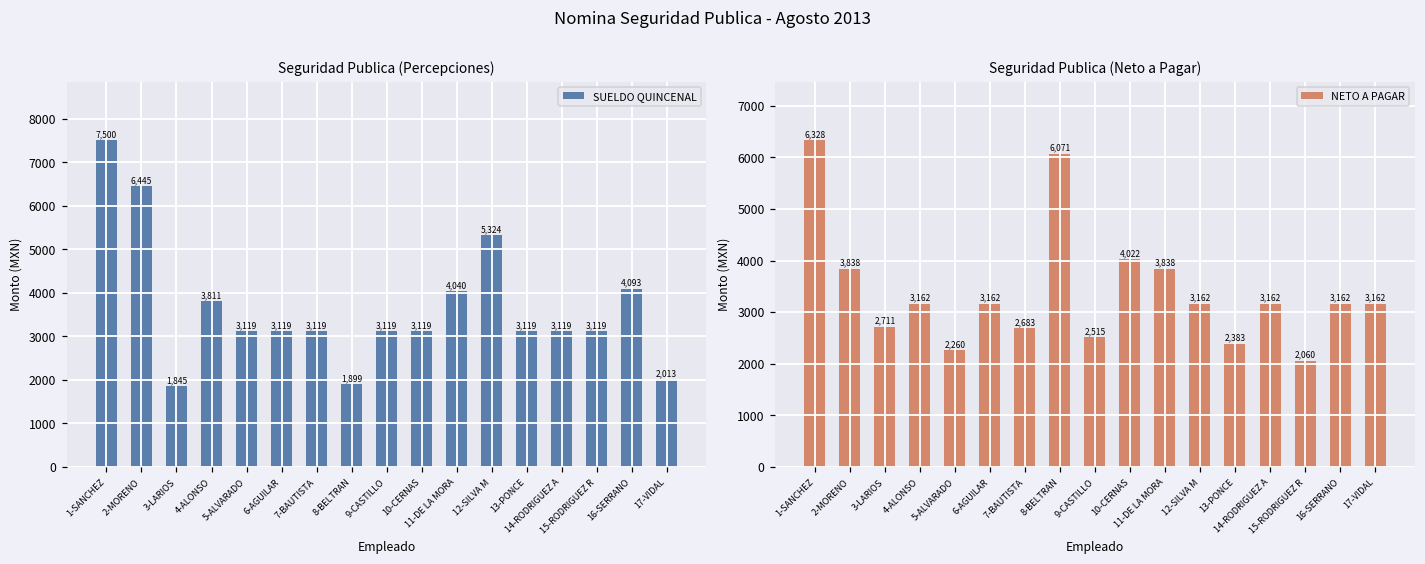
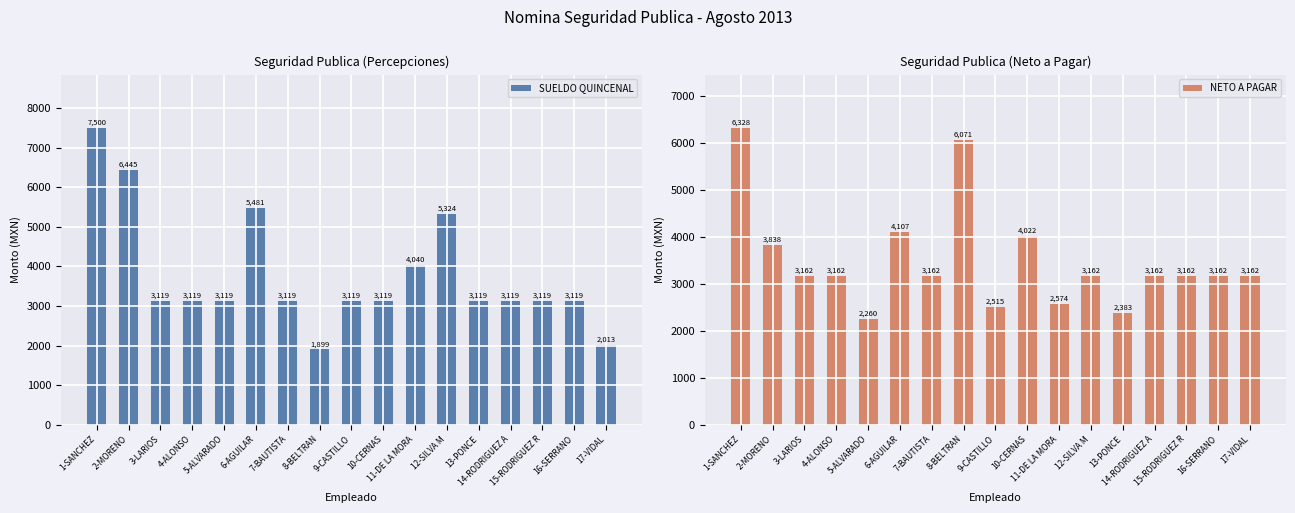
  {
    "Seguridad Publica (Percepciones)": {
      "1-SANCHEZ": "7,500",
      "2-MORENO": "6,445",
-     "3-LARIOS": "1,845",
-     "4-ALONSO": "3,811",
+     "3-LARIOS": "3,119",
+     "4-ALONSO": "3,119",
      "5-ALVARADO": "3,119",
-     "6-AGUILAR": "3,119",
+     "6-AGUILAR": "5,481",
      "7-BAUTISTA": "3,119",
      "8-BELTRAN": "1,899",
      "9-CASTILLO": "3,119",
      "10-CERNAS": "3,119",
      "11-DE LA MORA": "4,040",
      "12-SILVA M": "5,324",
      "13-PONCE": "3,119",
      "14-RODRIGUEZ A": "3,119",
      "15-RODRIGUEZ R": "3,119",
-     "16-SERRANO": "4,093",
+     "16-SERRANO": "3,119",
      "17-VIDAL": "2,013"
    },
    "Seguridad Publica (Neto a Pagar)": {
      "1-SANCHEZ": "6,328",
      "2-MORENO": "3,838",
-     "3-LARIOS": "2,711",
+     "3-LARIOS": "3,162",
      "4-ALONSO": "3,162",
      "5-ALVARADO": "2,260",
-     "6-AGUILAR": "3,162",
-     "7-BAUTISTA": "2,683",
+     "6-AGUILAR": "4,107",
+     "7-BAUTISTA": "3,162",
      "8-BELTRAN": "6,071",
      "9-CASTILLO": "2,515",
      "10-CERNAS": "4,022",
-     "11-DE LA MORA": "3,838",
+     "11-DE LA MORA": "2,574",
      "12-SILVA M": "3,162",
      "13-PONCE": "2,383",
      "14-RODRIGUEZ A": "3,162",
-     "15-RODRIGUEZ R": "2,060",
+     "15-RODRIGUEZ R": "3,162",
      "16-SERRANO": "3,162",
      "17-VIDAL": "3,162"
    }
  }
